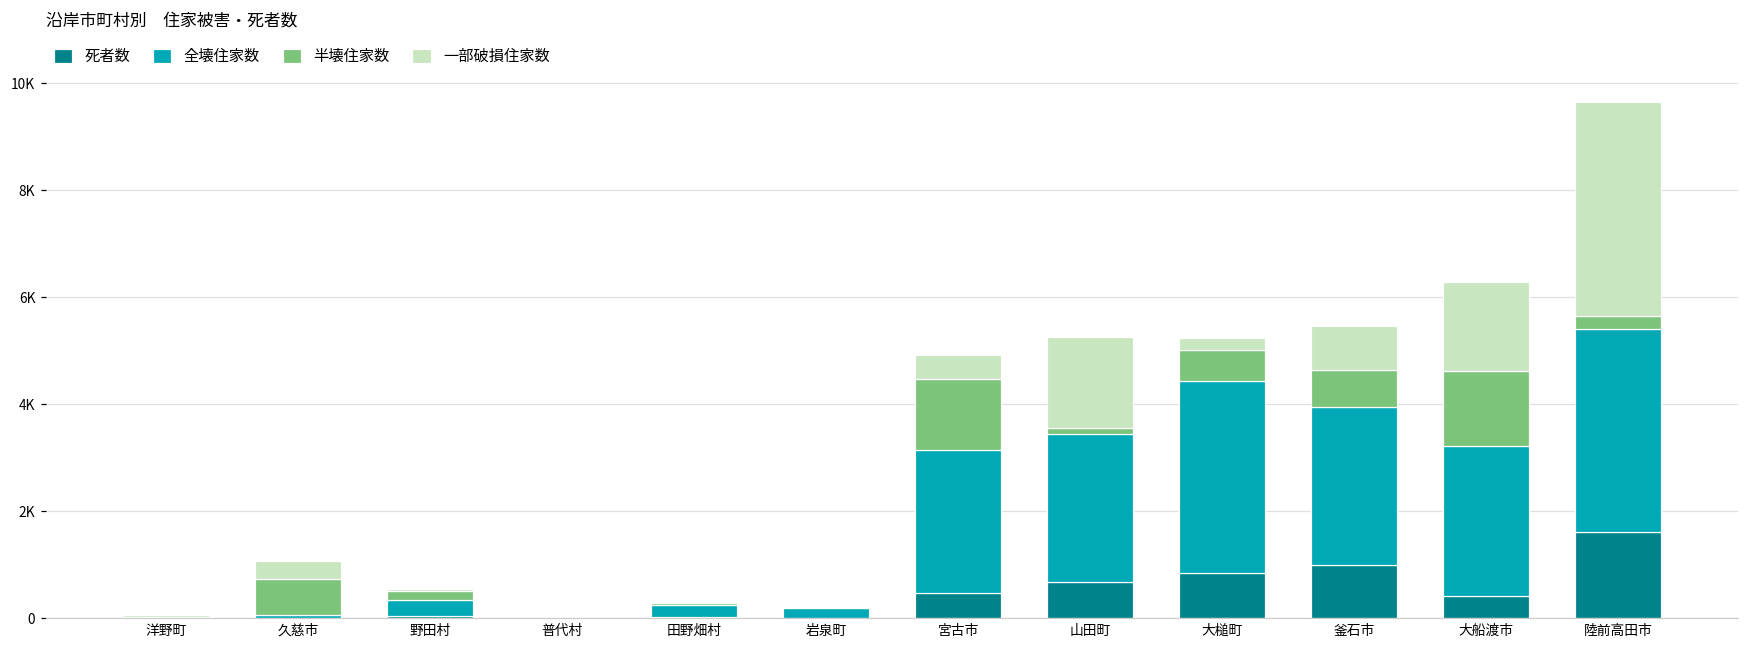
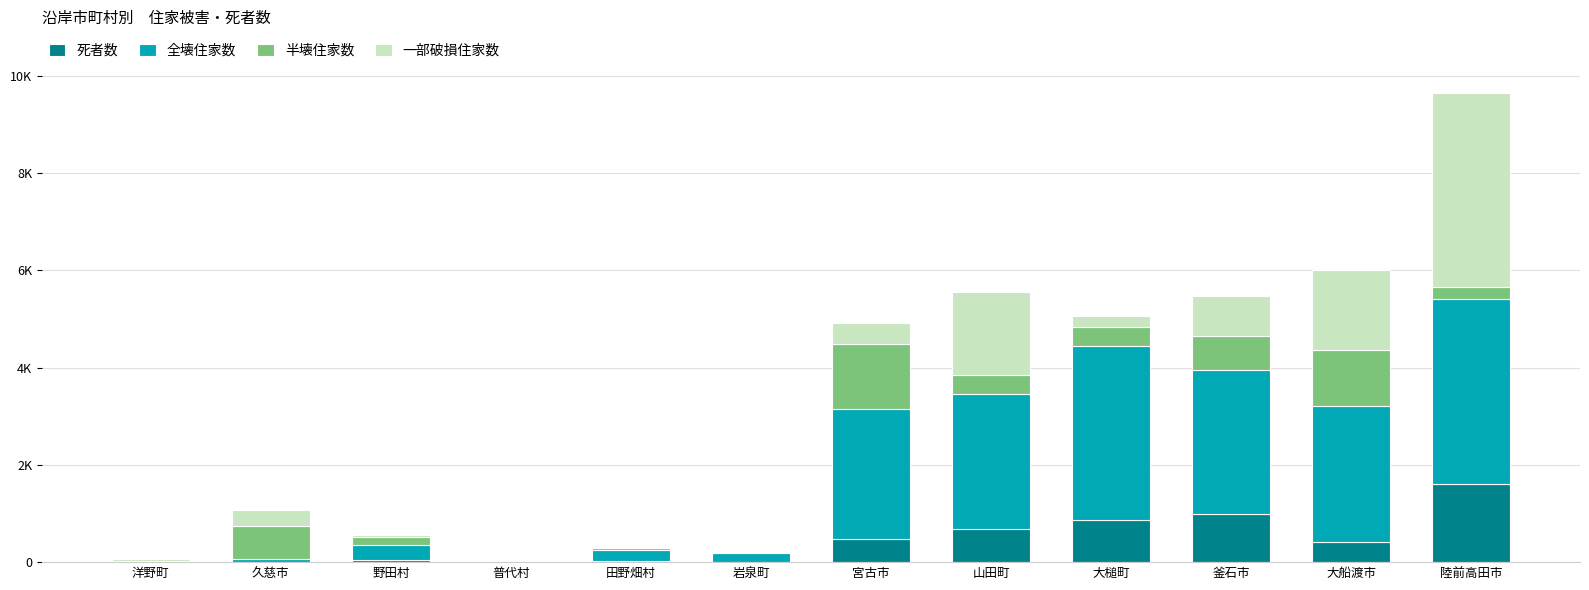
  {
    "半壊住家数": {
      "久慈市": 700,
      "野田村": 200,
      "普代村": 0,
      "宮古市": 1300,
-     "山田町": 100,
-     "大槌町": 600,
+     "山田町": 400,
+     "大槌町": 400,
      "釜石市": 700,
-     "大船渡市": 1400,
+     "大船渡市": 1100,
      "陸前高田市": 200
    },
    "一部破損住家数": {
      "久慈市": 300,
      "普代村": 0,
      "宮古市": 400,
      "山田町": 1700,
      "大槌町": 200,
      "釜石市": 800,
      "大船渡市": 1700,
      "陸前高田市": 4000
    }
  }
